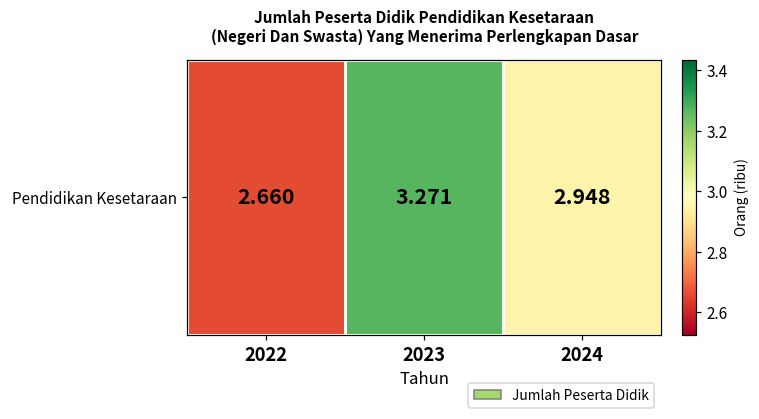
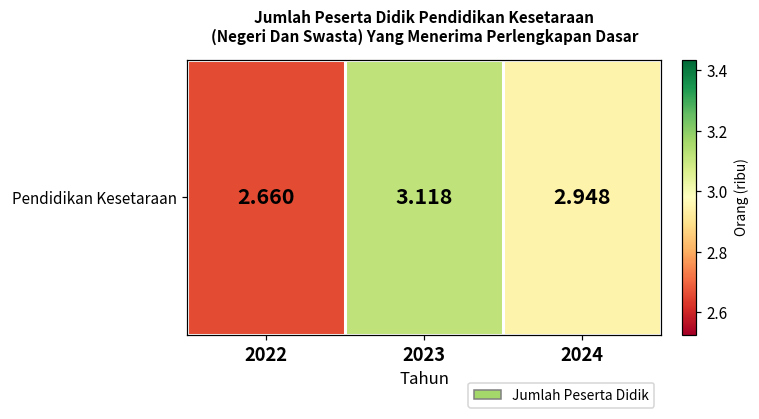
  {
    "Pendidikan Kesetaraan": {
      "2022": 2.660,
-     "2023": 3.271,
+     "2023": 3.118,
      "2024": 2.948
    }
  }
